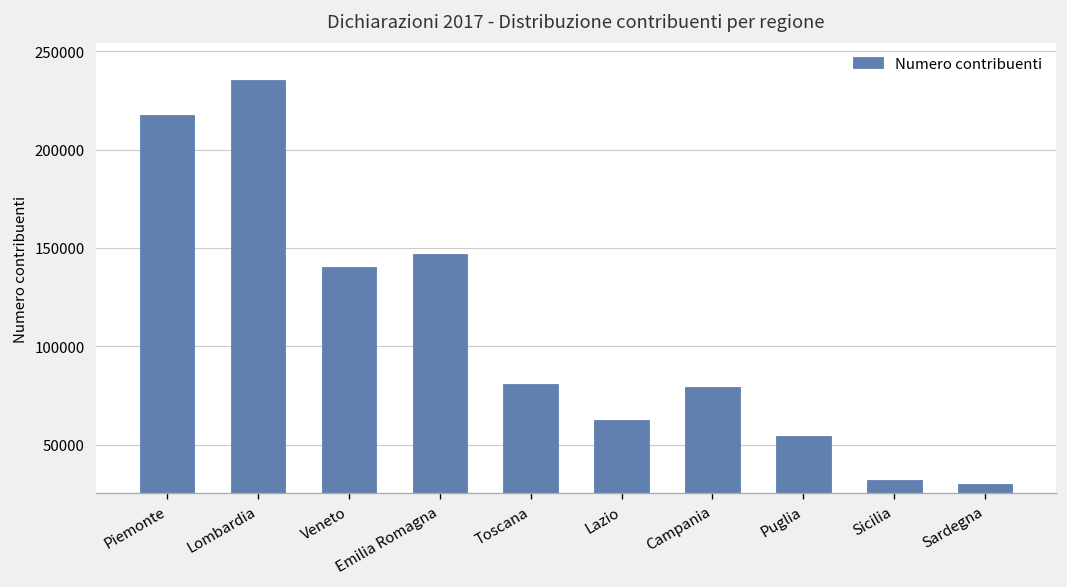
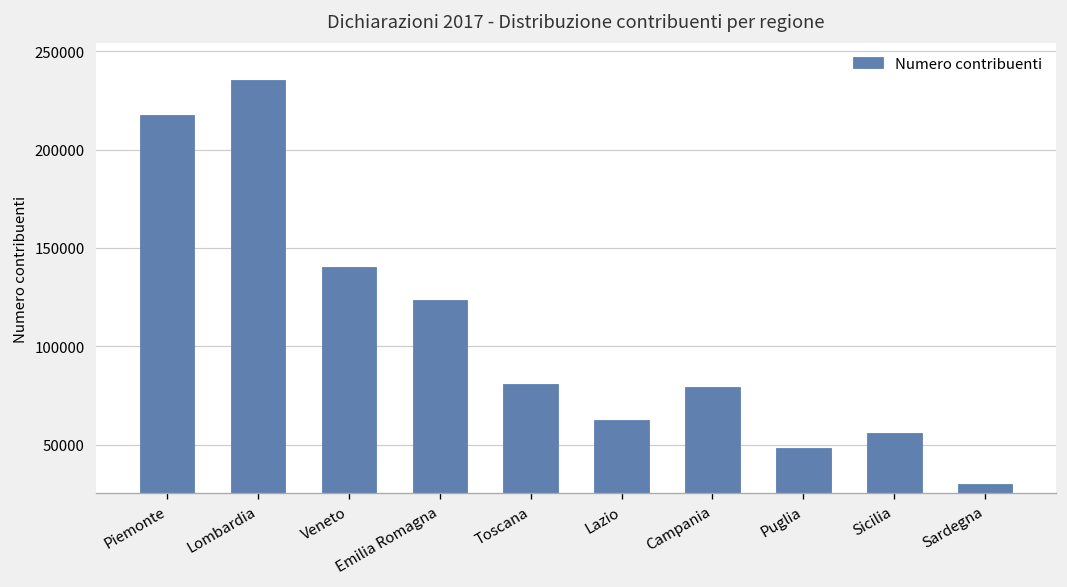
  {
    "Piemonte": 218000,
    "Lombardia": 235000,
    "Veneto": 140000,
-   "Emilia Romagna": 147000,
+   "Emilia Romagna": 124000,
    "Toscana": 81000,
    "Lazio": 62000,
    "Campania": 79000,
-   "Puglia": 54000,
-   "Sicilia": 32000,
+   "Puglia": 48000,
+   "Sicilia": 56000,
    "Sardegna": 30000
  }
